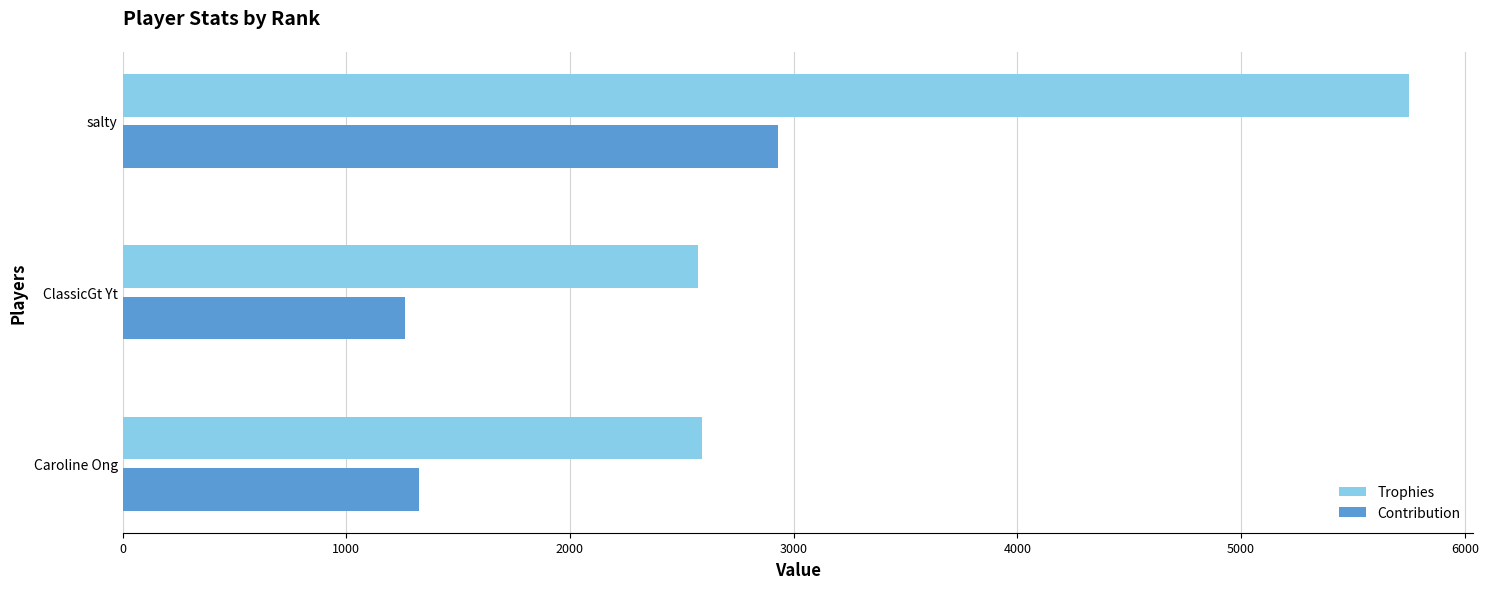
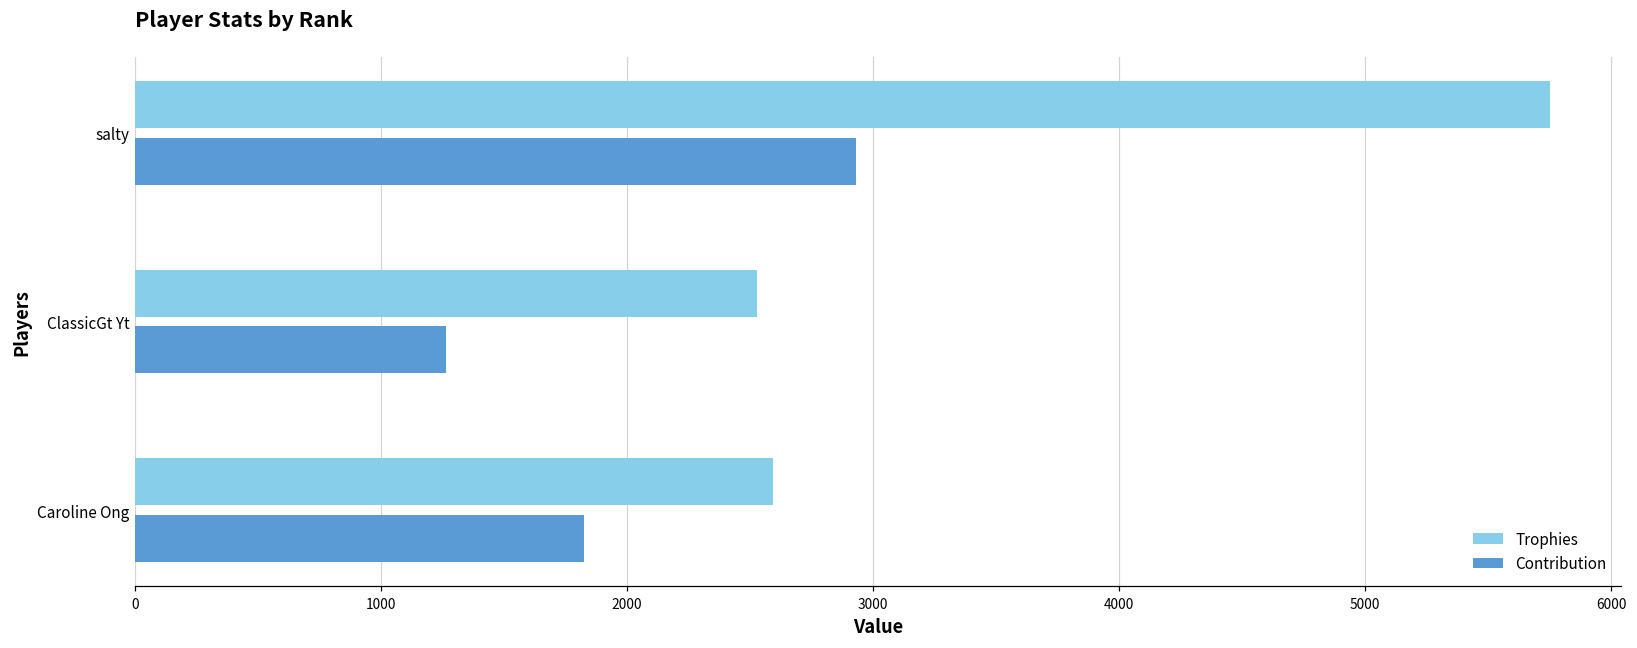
  {
    "Trophies": {
      "salty": 5750,
-     "ClassicGt Yt": 2570,
+     "ClassicGt Yt": 2530,
      "Caroline Ong": 2590
    },
    "Contribution": {
      "salty": 2930,
      "ClassicGt Yt": 1260,
-     "Caroline Ong": 1330
+     "Caroline Ong": 1830
    }
  }
